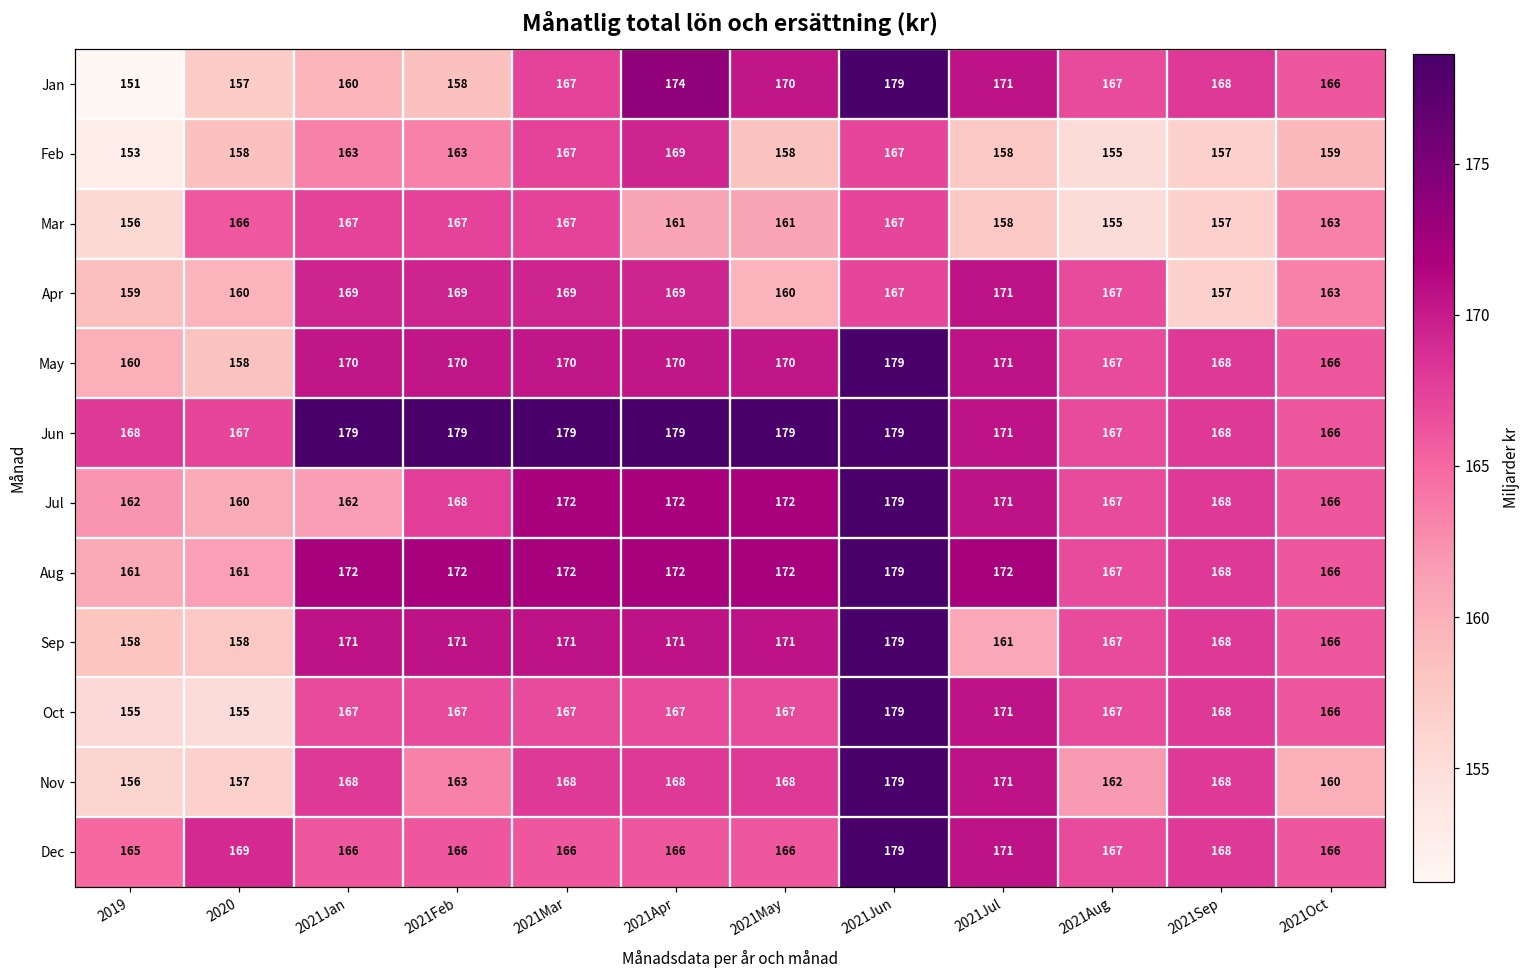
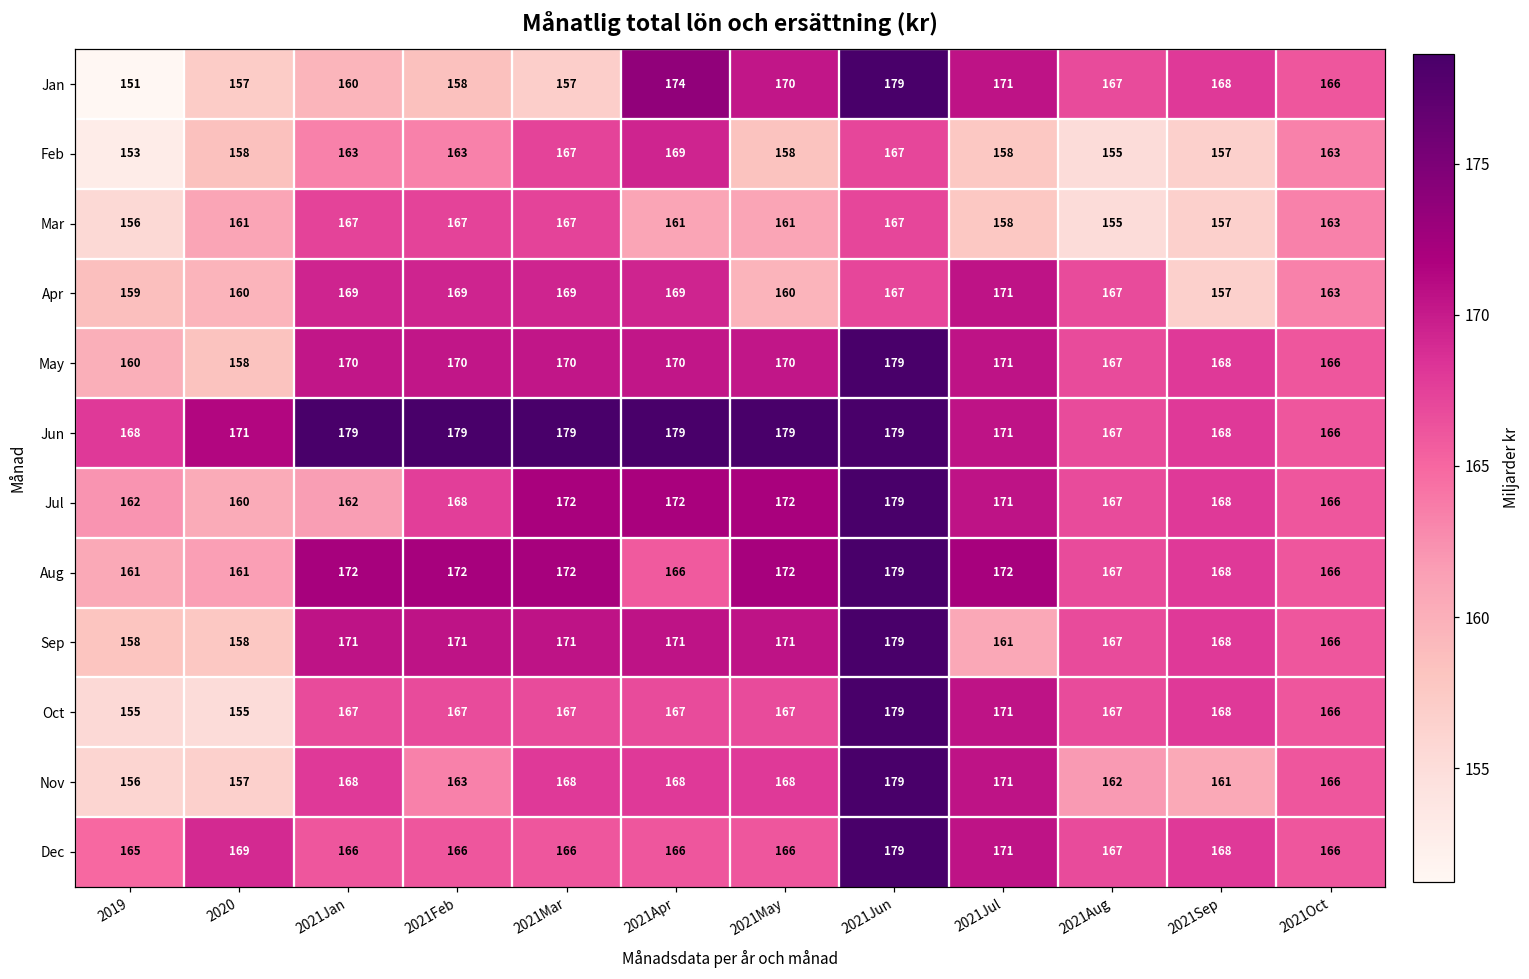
  {
    "Jan": {
      "2019": 151,
      "2020": 157,
      "2021Jan": 160,
      "2021Feb": 158,
-     "2021Mar": 167,
+     "2021Mar": 157,
      "2021Apr": 174,
      "2021May": 170,
      "2021Jun": 179,
      "2021Jul": 171,
      "2021Aug": 167,
      "2021Sep": 168,
      "2021Oct": 166
    },
    "Feb": {
      "2019": 153,
      "2020": 158,
      "2021Jan": 163,
      "2021Feb": 163,
      "2021Mar": 167,
      "2021Apr": 169,
      "2021May": 158,
      "2021Jun": 167,
      "2021Jul": 158,
      "2021Aug": 155,
      "2021Sep": 157,
-     "2021Oct": 159
+     "2021Oct": 163
    },
    "Mar": {
      "2019": 156,
-     "2020": 166,
+     "2020": 161,
      "2021Jan": 167,
      "2021Feb": 167,
      "2021Mar": 167,
      "2021Apr": 161,
      "2021May": 161,
      "2021Jun": 167,
      "2021Jul": 158,
      "2021Aug": 155,
      "2021Sep": 157,
      "2021Oct": 163
    },
    "Apr": {
      "2019": 159,
      "2020": 160,
      "2021Jan": 169,
      "2021Feb": 169,
      "2021Mar": 169,
      "2021Apr": 169,
      "2021May": 160,
      "2021Jun": 167,
      "2021Jul": 171,
      "2021Aug": 167,
      "2021Sep": 157,
      "2021Oct": 163
    },
    "May": {
      "2019": 160,
      "2020": 158,
      "2021Jan": 170,
      "2021Feb": 170,
      "2021Mar": 170,
      "2021Apr": 170,
      "2021May": 170,
      "2021Jun": 179,
      "2021Jul": 171,
      "2021Aug": 167,
      "2021Sep": 168,
      "2021Oct": 166
    },
    "Jun": {
      "2019": 168,
-     "2020": 167,
+     "2020": 171,
      "2021Jan": 179,
      "2021Feb": 179,
      "2021Mar": 179,
      "2021Apr": 179,
      "2021May": 179,
      "2021Jun": 179,
      "2021Jul": 171,
      "2021Aug": 167,
      "2021Sep": 168,
      "2021Oct": 166
    },
    "Jul": {
      "2019": 162,
      "2020": 160,
      "2021Jan": 162,
      "2021Feb": 168,
      "2021Mar": 172,
      "2021Apr": 172,
      "2021May": 172,
      "2021Jun": 179,
      "2021Jul": 171,
      "2021Aug": 167,
      "2021Sep": 168,
      "2021Oct": 166
    },
    "Aug": {
      "2019": 161,
      "2020": 161,
      "2021Jan": 172,
      "2021Feb": 172,
      "2021Mar": 172,
-     "2021Apr": 172,
+     "2021Apr": 166,
      "2021May": 172,
      "2021Jun": 179,
      "2021Jul": 172,
      "2021Aug": 167,
      "2021Sep": 168,
      "2021Oct": 166
    },
    "Sep": {
      "2019": 158,
      "2020": 158,
      "2021Jan": 171,
      "2021Feb": 171,
      "2021Mar": 171,
      "2021Apr": 171,
      "2021May": 171,
      "2021Jun": 179,
      "2021Jul": 161,
      "2021Aug": 167,
      "2021Sep": 168,
      "2021Oct": 166
    },
    "Oct": {
      "2019": 155,
      "2020": 155,
      "2021Jan": 167,
      "2021Feb": 167,
      "2021Mar": 167,
      "2021Apr": 167,
      "2021May": 167,
      "2021Jun": 179,
      "2021Jul": 171,
      "2021Aug": 167,
      "2021Sep": 168,
      "2021Oct": 166
    },
    "Nov": {
      "2019": 156,
      "2020": 157,
      "2021Jan": 168,
      "2021Feb": 163,
      "2021Mar": 168,
      "2021Apr": 168,
      "2021May": 168,
      "2021Jun": 179,
      "2021Jul": 171,
      "2021Aug": 162,
-     "2021Sep": 168,
-     "2021Oct": 160
+     "2021Sep": 161,
+     "2021Oct": 166
    },
    "Dec": {
      "2019": 165,
      "2020": 169,
      "2021Jan": 166,
      "2021Feb": 166,
      "2021Mar": 166,
      "2021Apr": 166,
      "2021May": 166,
      "2021Jun": 179,
      "2021Jul": 171,
      "2021Aug": 167,
      "2021Sep": 168,
      "2021Oct": 166
    }
  }
